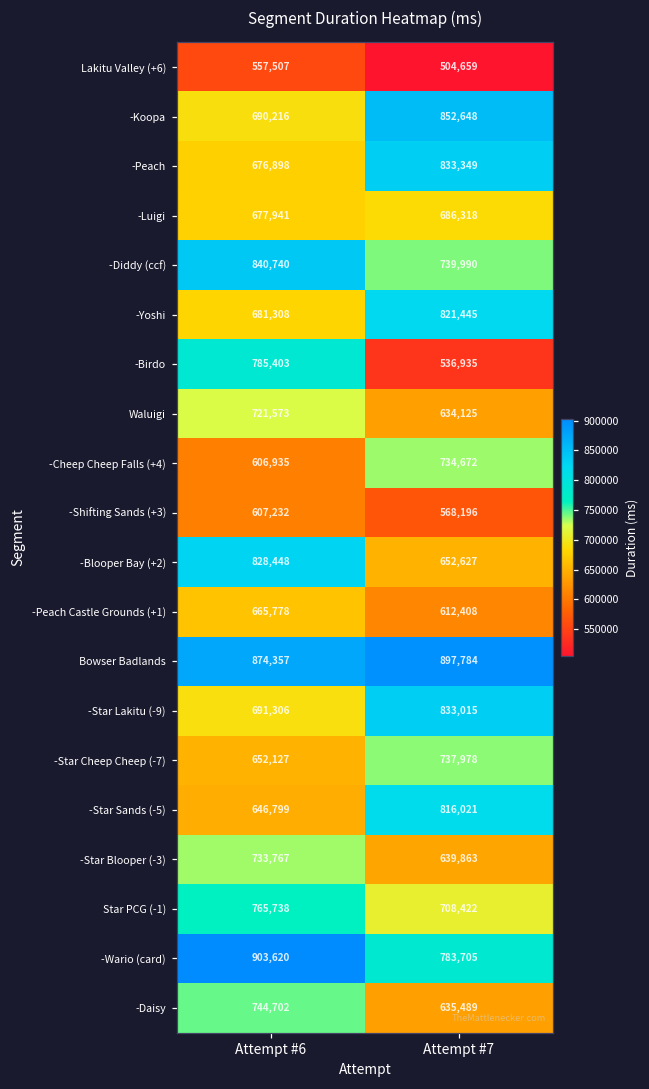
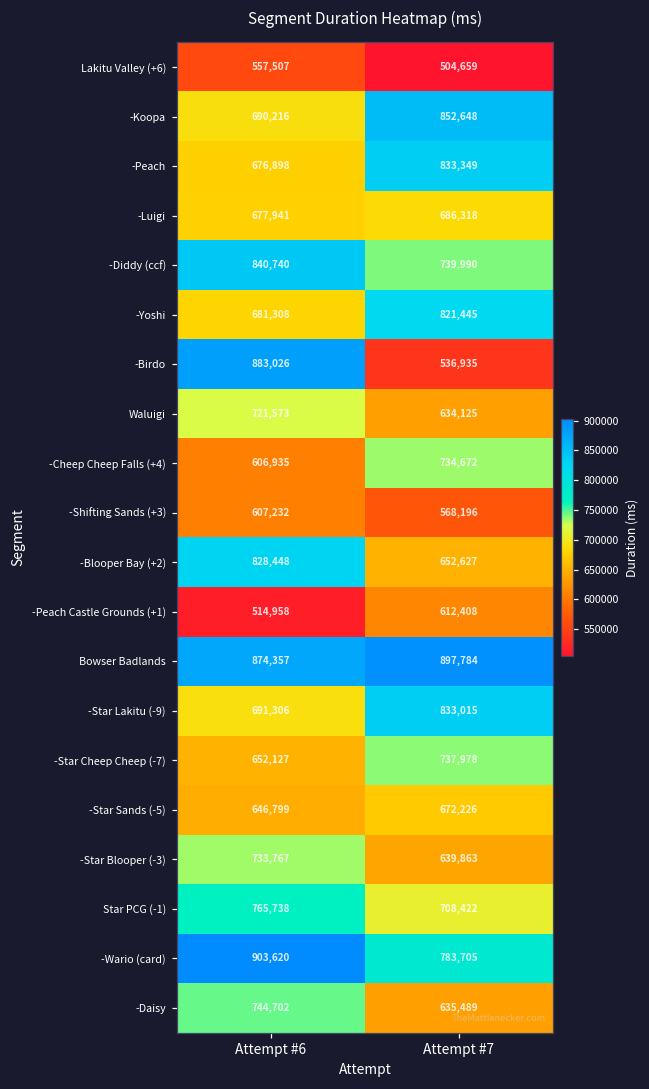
  {
    "Lakitu Valley (+6)": {
      "Attempt #6": "557,507",
      "Attempt #7": "504,659"
    },
    "-Koopa": {
      "Attempt #6": "690,216",
      "Attempt #7": "852,648"
    },
    "-Peach": {
      "Attempt #6": "676,898",
      "Attempt #7": "833,349"
    },
    "-Luigi": {
      "Attempt #6": "677,941",
      "Attempt #7": "686,318"
    },
    "-Diddy (ccf)": {
      "Attempt #6": "840,740",
      "Attempt #7": "739,990"
    },
    "-Yoshi": {
      "Attempt #6": "681,308",
      "Attempt #7": "821,445"
    },
    "-Birdo": {
-     "Attempt #6": "785,403",
+     "Attempt #6": "883,026",
      "Attempt #7": "536,935"
    },
    "Waluigi": {
      "Attempt #6": "721,573",
      "Attempt #7": "634,125"
    },
    "-Cheep Cheep Falls (+4)": {
      "Attempt #6": "606,935",
      "Attempt #7": "734,672"
    },
    "-Shifting Sands (+3)": {
      "Attempt #6": "607,232",
      "Attempt #7": "568,196"
    },
    "-Blooper Bay (+2)": {
      "Attempt #6": "828,448",
      "Attempt #7": "652,627"
    },
    "-Peach Castle Grounds (+1)": {
-     "Attempt #6": "665,778",
+     "Attempt #6": "514,958",
      "Attempt #7": "612,408"
    },
    "Bowser Badlands": {
      "Attempt #6": "874,357",
      "Attempt #7": "897,784"
    },
    "-Star Lakitu (-9)": {
      "Attempt #6": "691,306",
      "Attempt #7": "833,015"
    },
    "-Star Cheep Cheep (-7)": {
      "Attempt #6": "652,127",
      "Attempt #7": "737,978"
    },
    "-Star Sands (-5)": {
      "Attempt #6": "646,799",
-     "Attempt #7": "816,021"
+     "Attempt #7": "672,226"
    },
    "-Star Blooper (-3)": {
      "Attempt #6": "733,767",
      "Attempt #7": "639,863"
    },
    "Star PCG (-1)": {
      "Attempt #6": "765,738",
      "Attempt #7": "708,422"
    },
    "-Wario (card)": {
      "Attempt #6": "903,620",
      "Attempt #7": "783,705"
    },
    "-Daisy": {
      "Attempt #6": "744,702"
    }
  }
